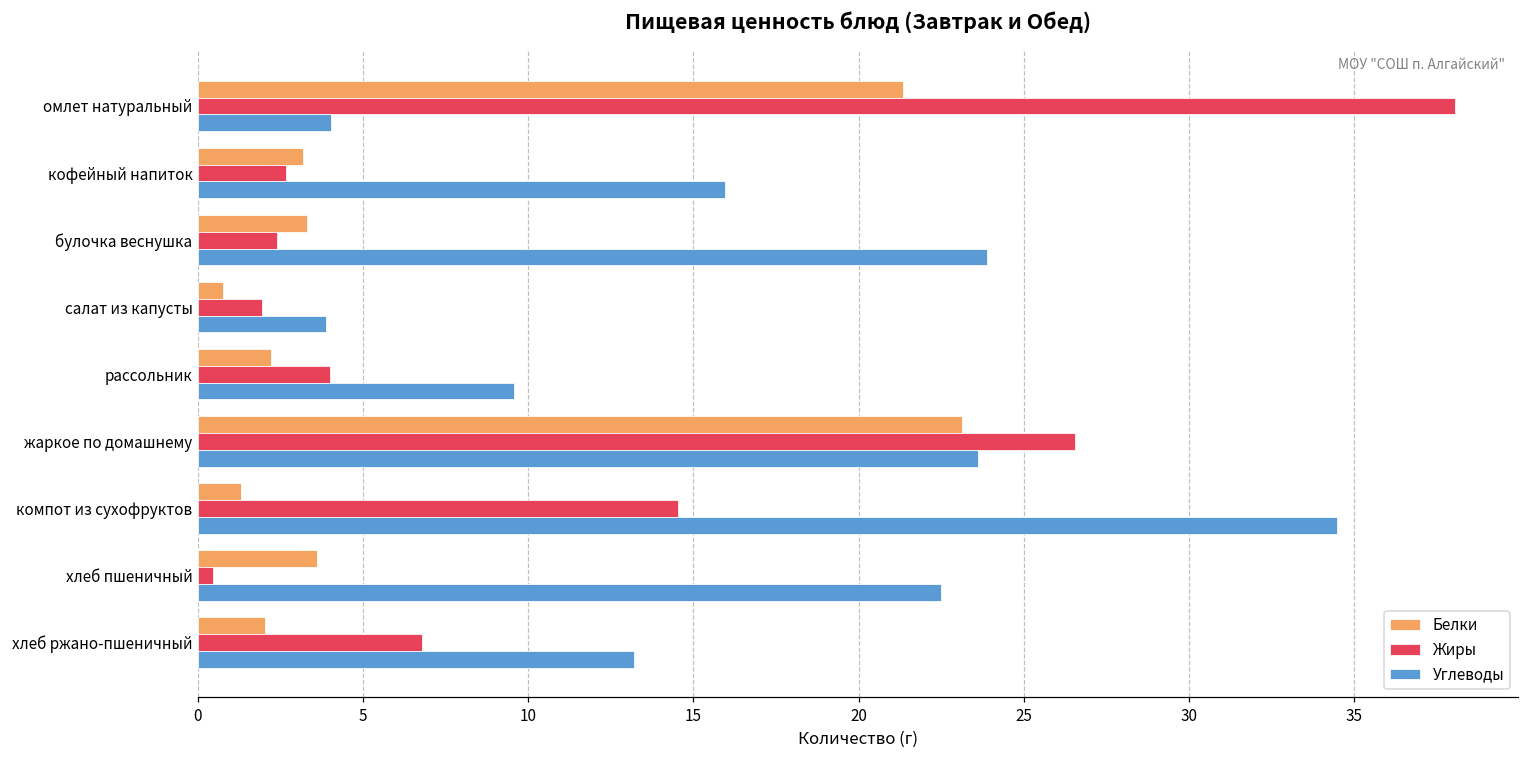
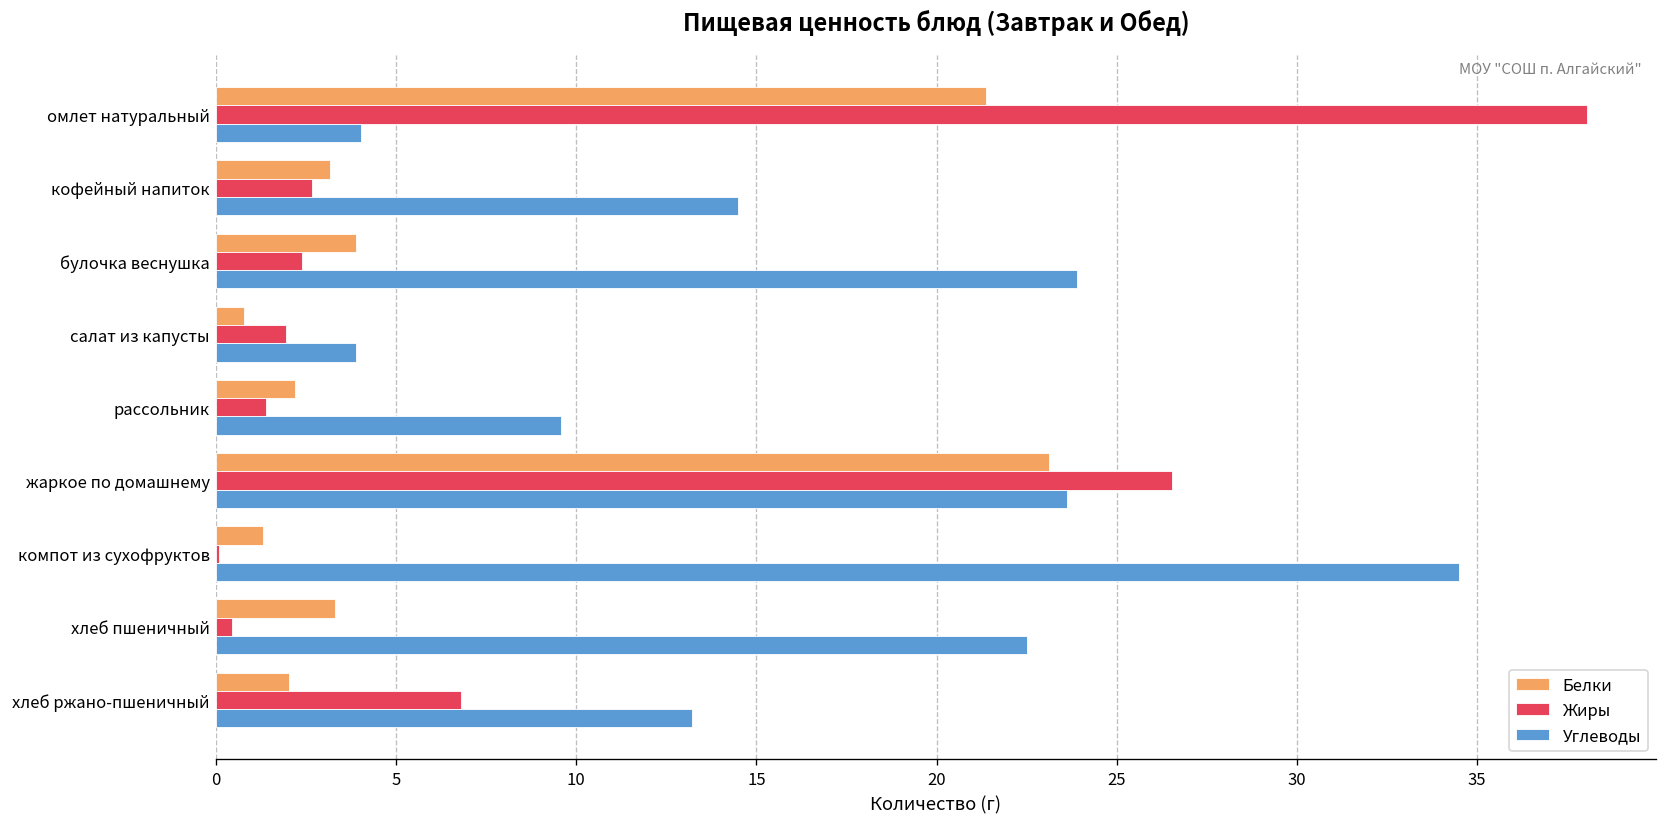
  {
    "Белки": {
      "омлет натуральный": 21.4,
      "кофейный напиток": 3.2,
-     "булочка веснушка": 3.3,
+     "булочка веснушка": 3.9,
      "салат из капусты": 0.8,
      "рассольник": 2.2,
      "жаркое по домашнему": 23.1,
      "компот из сухофруктов": 1.3,
-     "хлеб пшеничный": 3.6,
+     "хлеб пшеничный": 3.3,
      "хлеб ржано-пшеничный": 2.0
    },
    "Жиры": {
      "омлет натуральный": 38.1,
      "кофейный напиток": 2.7,
      "булочка веснушка": 2.4,
      "салат из капусты": 2.0,
-     "рассольник": 4.0,
+     "рассольник": 1.4,
      "жаркое по домашнему": 26.5,
-     "компот из сухофруктов": 14.5,
+     "компот из сухофруктов": 0.1,
      "хлеб пшеничный": 0.5,
      "хлеб ржано-пшеничный": 6.8
    },
    "Углеводы": {
      "омлет натуральный": 4.0,
-     "кофейный напиток": 16.0,
+     "кофейный напиток": 14.5,
      "булочка веснушка": 23.9,
      "салат из капусты": 3.9,
      "рассольник": 9.6,
      "жаркое по домашнему": 23.6,
      "компот из сухофруктов": 34.5,
      "хлеб пшеничный": 22.5,
      "хлеб ржано-пшеничный": 13.2
    }
  }
